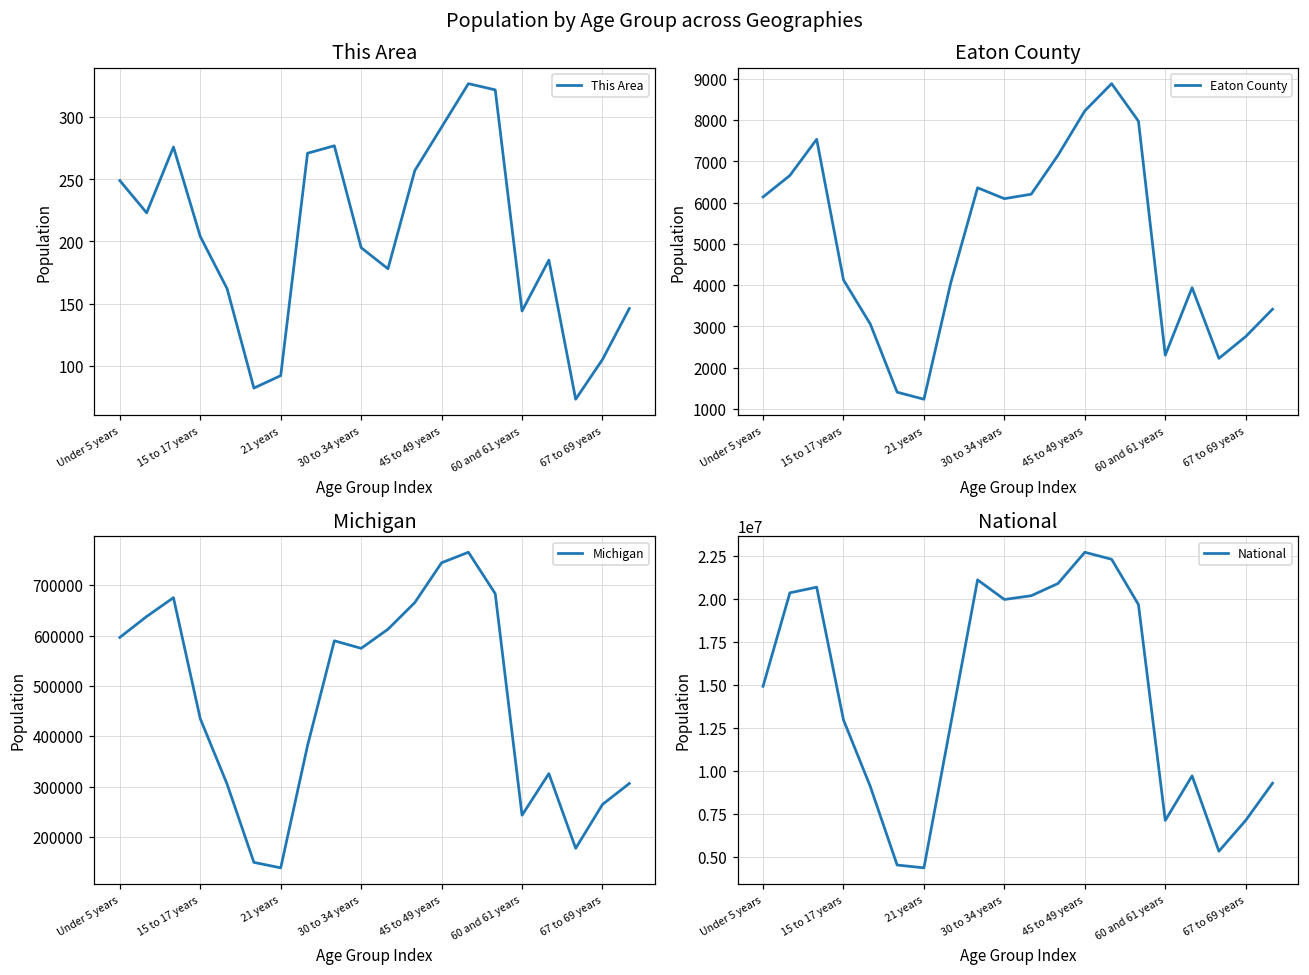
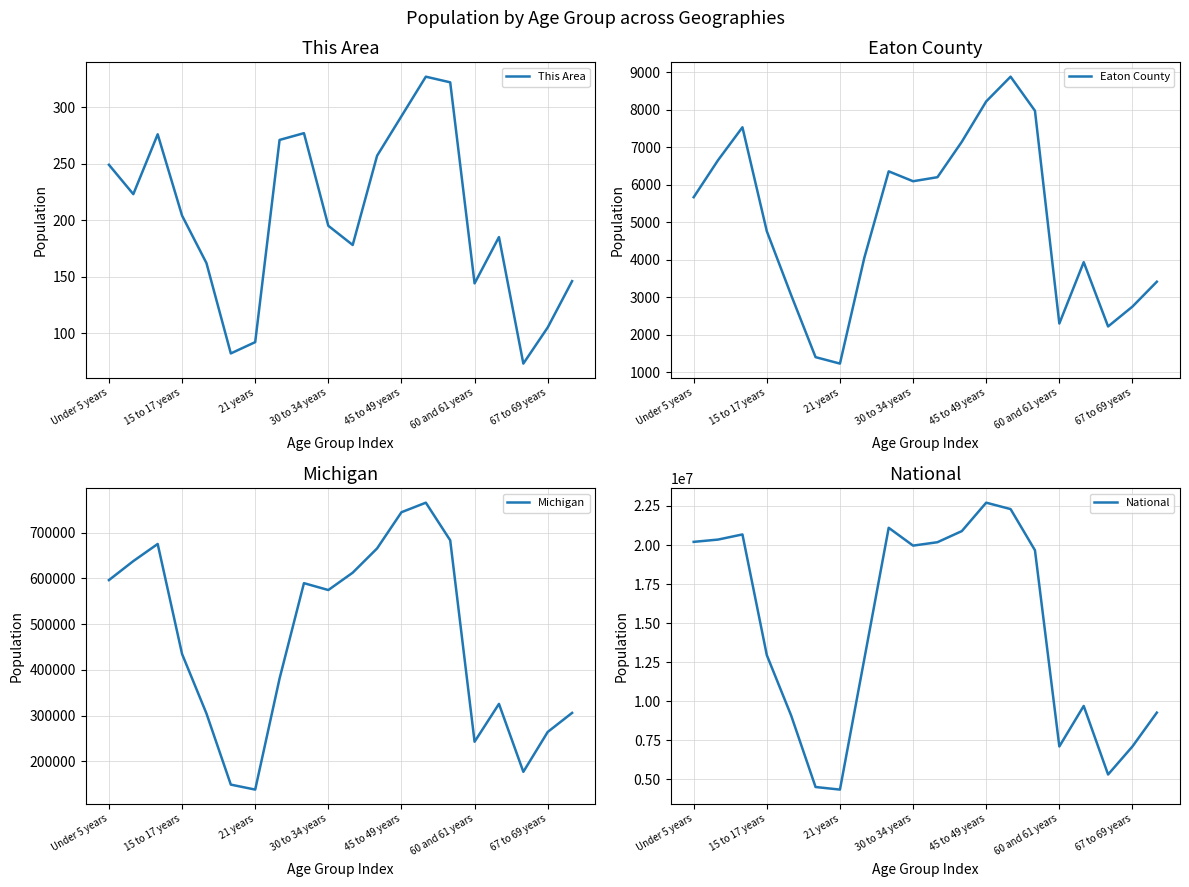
  {
    "This Area": {
      "Under 5 years": 249,
      "15 to 17 years": 204,
      "21 years": 92,
      "30 to 34 years": 195,
      "45 to 49 years": 292,
      "60 and 61 years": 144,
      "67 to 69 years": 105
    },
    "Eaton County": {
-     "Under 5 years": 6100,
-     "15 to 17 years": 4100,
+     "Under 5 years": 5700,
+     "15 to 17 years": 4800,
      "21 years": 1200,
      "30 to 34 years": 6100,
      "45 to 49 years": 8200,
      "60 and 61 years": 2300,
      "67 to 69 years": 2800
    },
    "Michigan": {
      "Under 5 years": 600000,
      "15 to 17 years": 430000,
      "21 years": 140000,
      "30 to 34 years": 570000,
      "45 to 49 years": 740000,
      "60 and 61 years": 240000,
      "67 to 69 years": 260000
    },
    "National": {
-     "Under 5 years": 14900000,
+     "Under 5 years": 20200000,
      "15 to 17 years": 13000000,
      "21 years": 4400000,
      "30 to 34 years": 20000000,
      "45 to 49 years": 22700000,
      "60 and 61 years": 7100000,
      "67 to 69 years": 7100000
    }
  }
